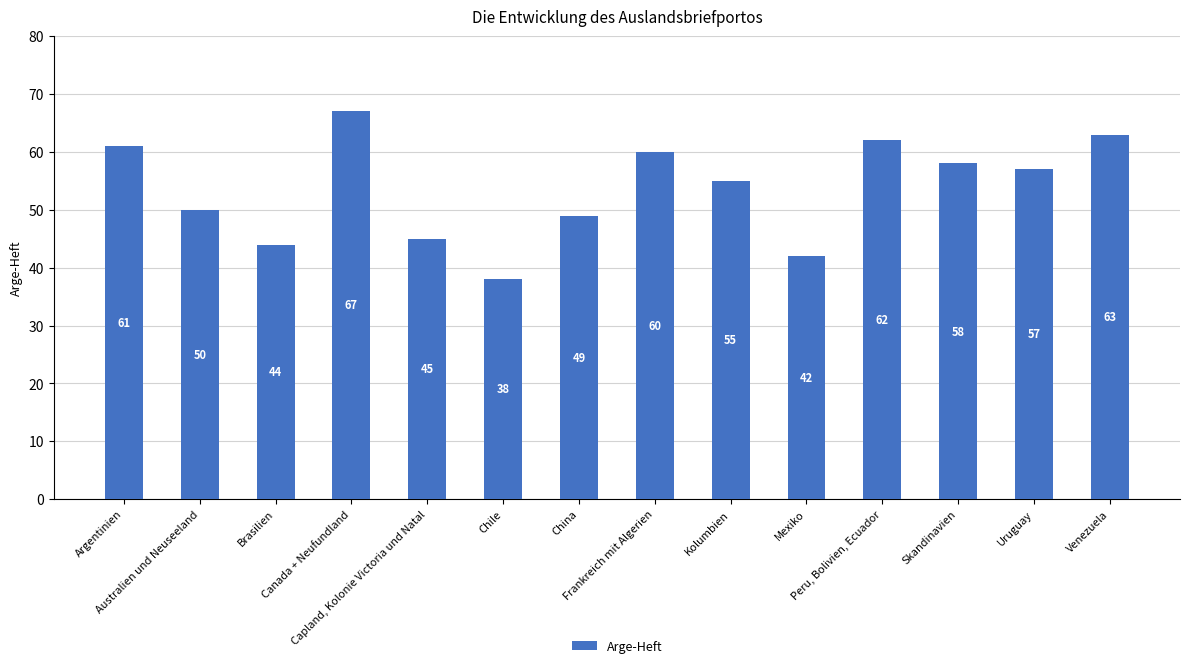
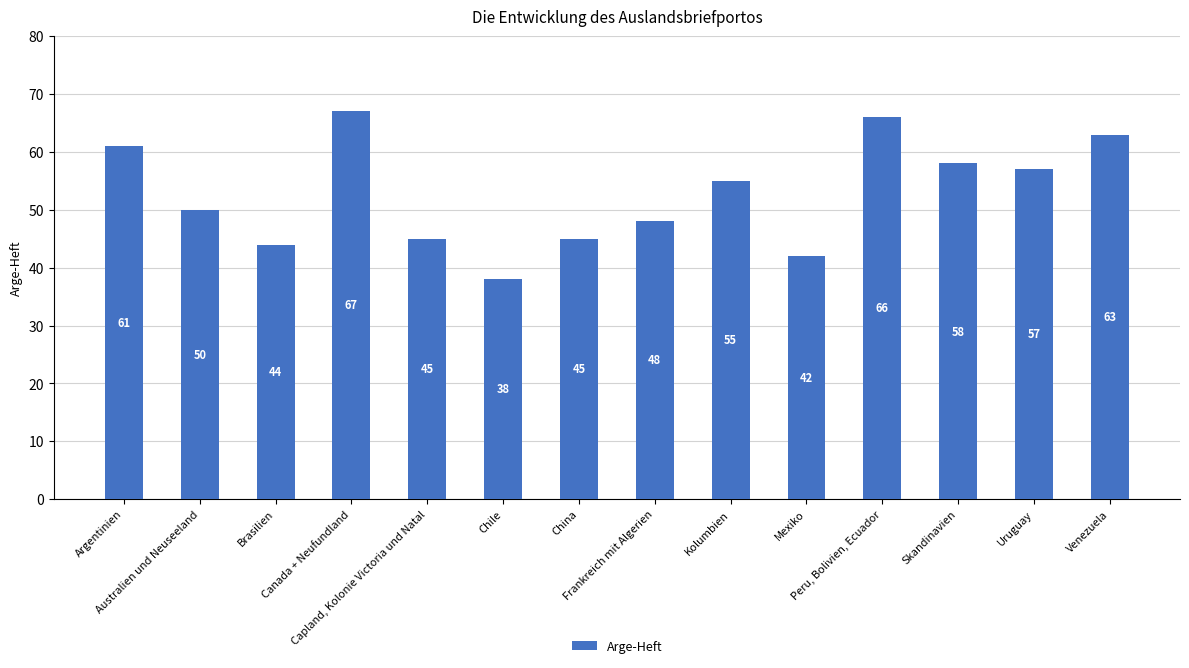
  {
    "Argentinien": 61,
    "Australien und Neuseeland": 50,
    "Brasilien": 44,
    "Canada + Neufundland": 67,
    "Capland, Kolonie Victoria und Natal": 45,
    "Chile": 38,
-   "China": 49,
-   "Frankreich mit Algerien": 60,
+   "China": 45,
+   "Frankreich mit Algerien": 48,
    "Kolumbien": 55,
    "Mexiko": 42,
-   "Peru, Bolivien, Ecuador": 62,
+   "Peru, Bolivien, Ecuador": 66,
    "Skandinavien": 58,
    "Uruguay": 57,
    "Venezuela": 63
  }
